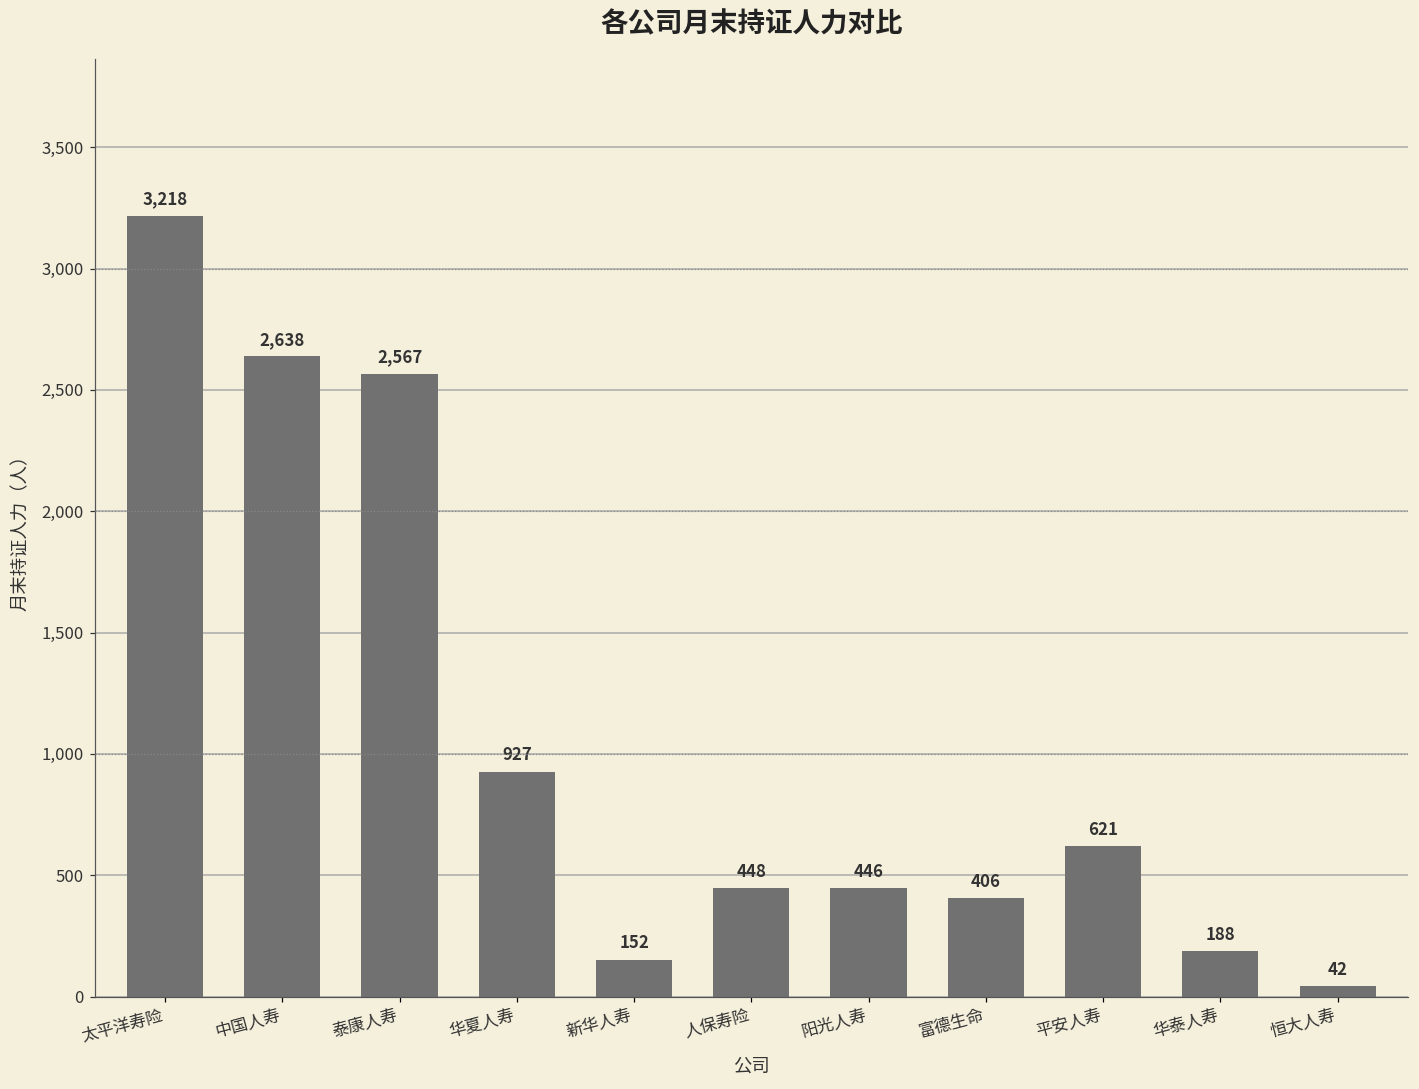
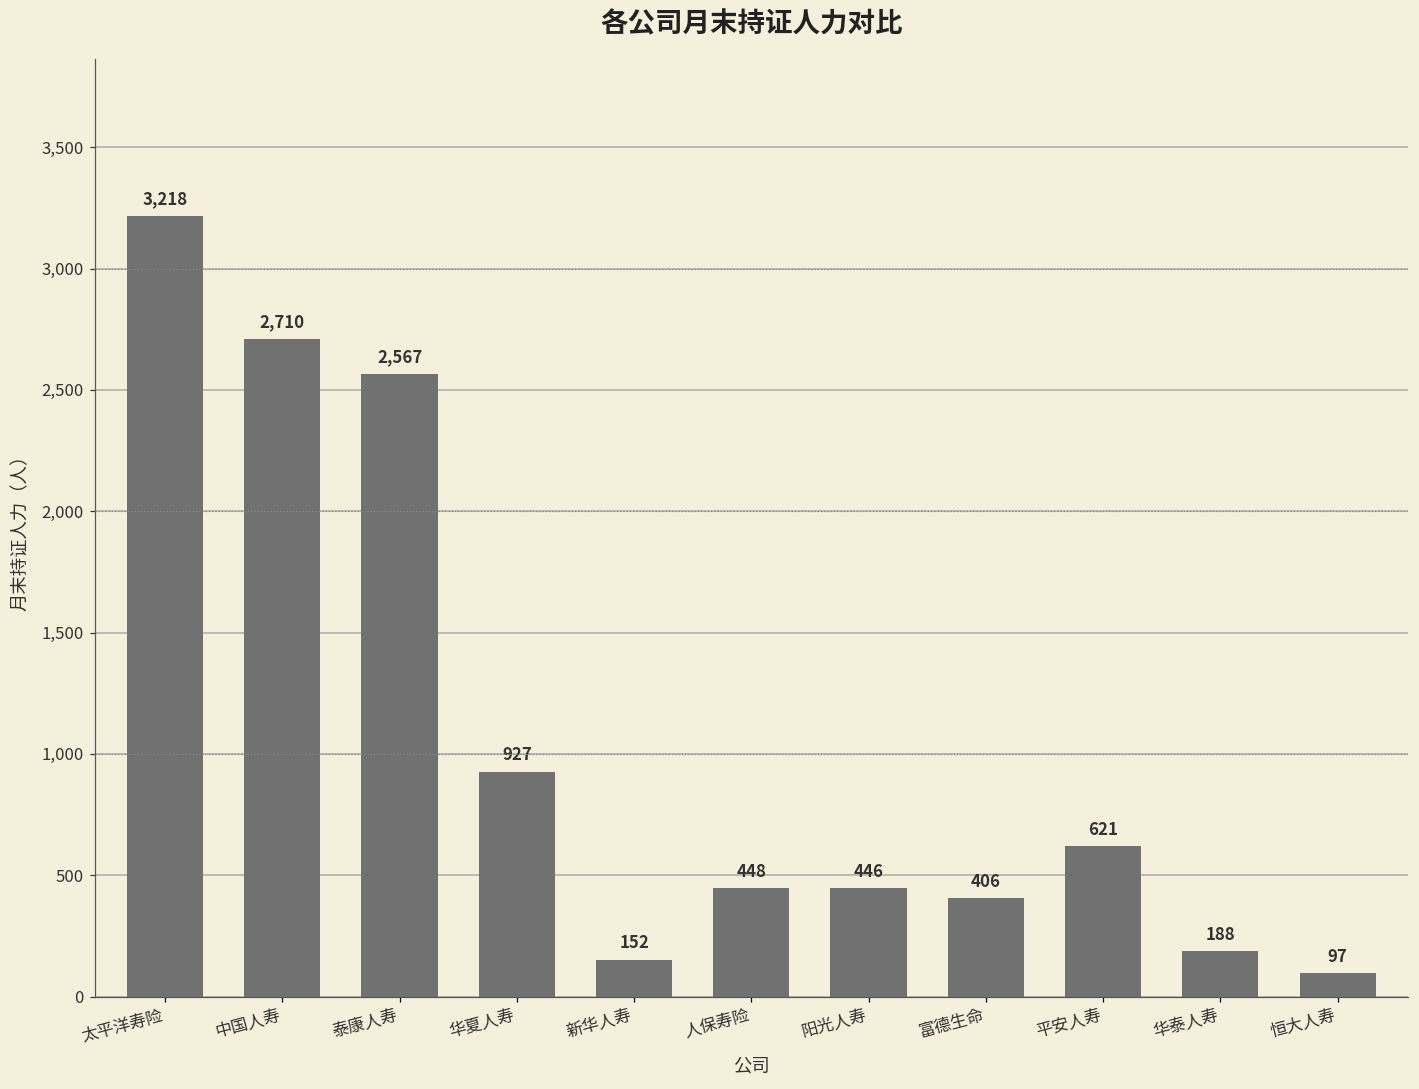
  {
    "太平洋寿险": "3,218",
-   "中国人寿": "2,638",
+   "中国人寿": "2,710",
    "泰康人寿": "2,567",
    "华夏人寿": "927",
    "新华人寿": "152",
    "人保寿险": "448",
    "阳光人寿": "446",
    "富德生命": "406",
    "平安人寿": "621",
    "华泰人寿": "188",
-   "恒大人寿": "42"
+   "恒大人寿": "97"
  }
